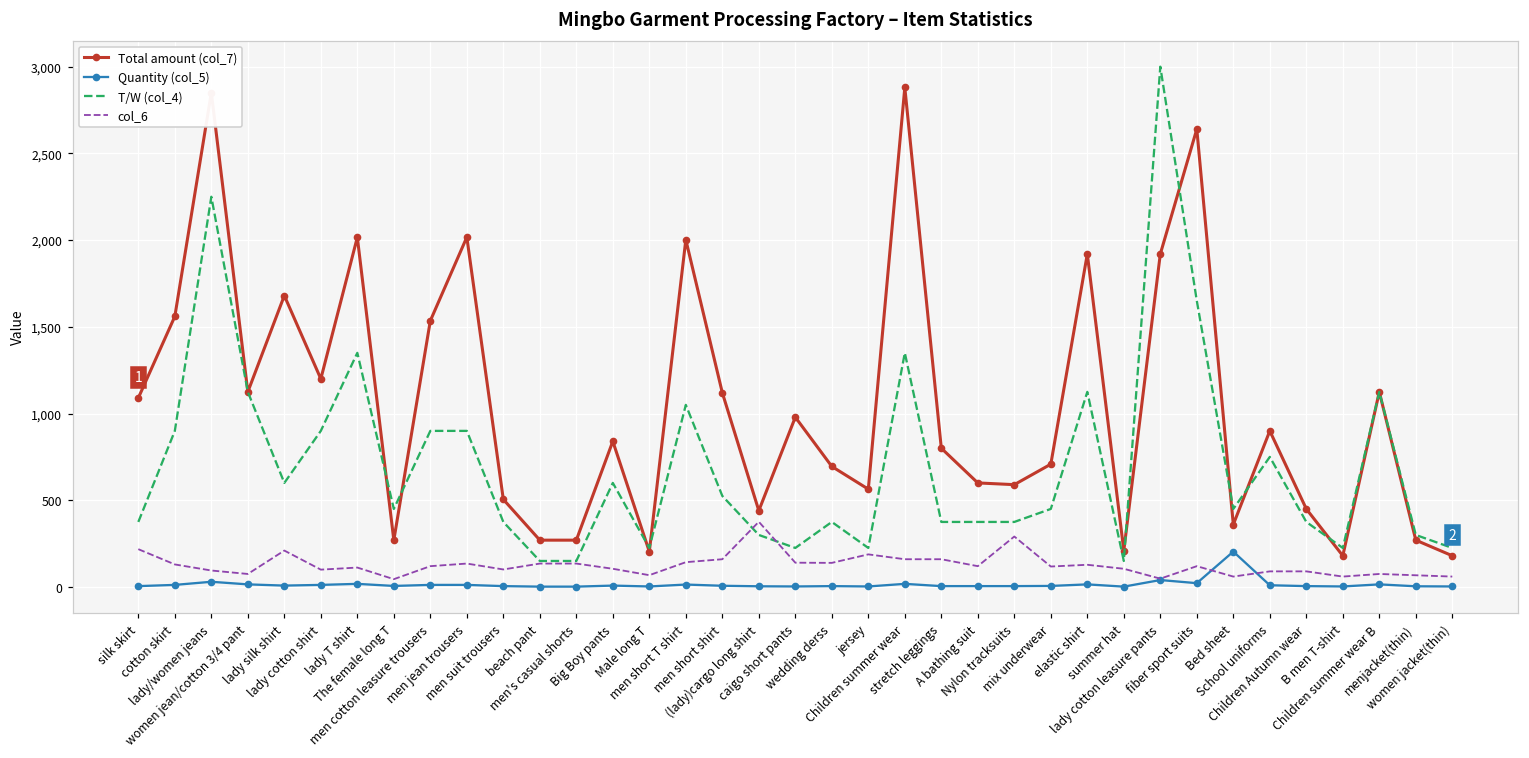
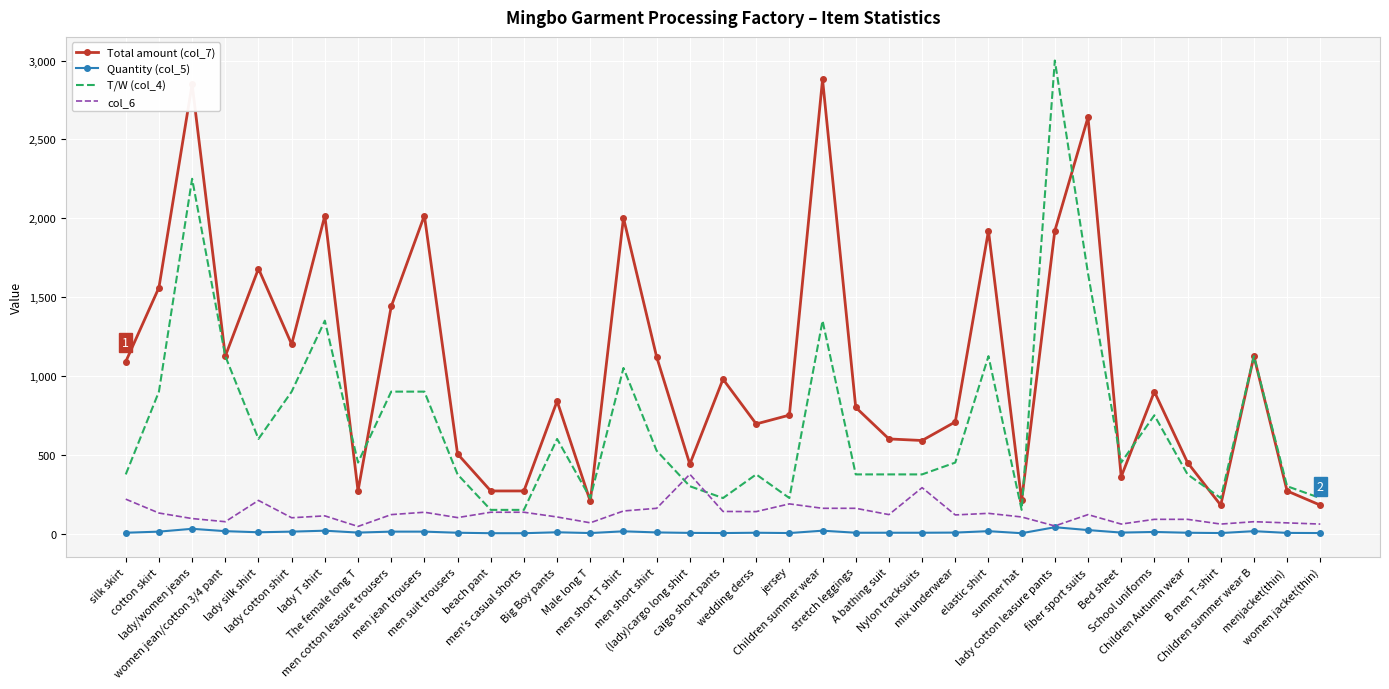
  {
    "Total amount (col_7)": {
      "cotton skirt": "1,560",
      "lady silk shirt": "1,680",
      "lady cotton shirt": "1,200",
      "lady T shirt": "2,020",
      "The female long T": "270",
-     "men cotton leasure trousers": "1,540",
+     "men cotton leasure trousers": "1,440",
      "men jean trousers": "2,020",
      "men suit trousers": "510",
      "beach pant": "270",
      "men's casual shorts": "270",
      "Big Boy pants": "840",
      "Male long T": "200",
      "men short T shirt": "2,000",
      "men short shirt": "1,120",
      "(lady)cargo long shirt": "440",
      "caigo short pants": "980",
      "wedding derss": "700",
-     "jersey": "560",
+     "jersey": "750",
      "Children summer wear": "2,880",
      "stretch leggings": "800",
      "A bathing suit": "600",
      "Nylon tracksuits": "590",
      "mix underwear": "710",
      "elastic shirt": "1,920",
      "summer hat": "210",
      "lady cotton leasure pants": "1,920",
      "fiber sport suits": "2,640",
      "Bed sheet": "360",
      "School uniforms": "900",
      "Children Autumn wear": "450",
      "B men T-shirt": "180",
      "menjacket(thin)": "270",
      "women jacket(thin)": "180"
    },
    "Quantity (col_5)": {
      "silk skirt": "10",
      "cotton skirt": "10",
      "lady/women jeans": "30",
      "women jean/cotton 3/4 pant": "20",
      "lady silk shirt": "10",
      "lady cotton shirt": "10",
      "lady T shirt": "20",
      "The female long T": "10",
      "men cotton leasure trousers": "10",
      "men jean trousers": "10",
      "men suit trousers": "10",
      "beach pant": "0",
      "men's casual shorts": "0",
      "Big Boy pants": "10",
      "Male long T": "0",
      "men short T shirt": "10",
      "men short shirt": "10",
      "(lady)cargo long shirt": "0",
      "caigo short pants": "0",
      "wedding derss": "10",
      "jersey": "0",
      "Children summer wear": "20",
      "stretch leggings": "10",
      "A bathing suit": "10",
      "Nylon tracksuits": "10",
      "mix underwear": "10",
      "elastic shirt": "20",
      "summer hat": "0",
      "fiber sport suits": "20",
-     "Bed sheet": "200",
+     "Bed sheet": "10",
      "School uniforms": "10",
      "Children Autumn wear": "10",
      "B men T-shirt": "0",
      "Children summer wear B": "20",
      "menjacket(thin)": "0",
      "women jacket(thin)": "0"
    },
    "T/W (col_4)": {
      "silk skirt": "380",
      "cotton skirt": "900",
      "lady/women jeans": "2,250",
      "lady silk shirt": "600",
      "lady cotton shirt": "900",
      "lady T shirt": "1,350",
      "The female long T": "450",
      "men cotton leasure trousers": "900",
      "men jean trousers": "900",
      "men suit trousers": "380",
      "Big Boy pants": "600",
      "Male long T": "230",
      "men short T shirt": "1,050",
      "men short shirt": "530",
      "(lady)cargo long shirt": "300",
      "caigo short pants": "230",
      "wedding derss": "380",
      "jersey": "230",
      "Children summer wear": "1,350",
      "stretch leggings": "380",
      "A bathing suit": "380",
      "Nylon tracksuits": "380",
      "mix underwear": "450",
      "elastic shirt": "1,130",
      "summer hat": "150",
      "lady cotton leasure pants": "3,000",
      "fiber sport suits": "1,650",
      "Bed sheet": "450",
      "School uniforms": "750",
      "Children Autumn wear": "380",
      "B men T-shirt": "230",
      "menjacket(thin)": "300"
    },
    "col_6": {
      "silk skirt": "220",
      "cotton skirt": "130",
      "lady/women jeans": "100",
      "women jean/cotton 3/4 pant": "80",
      "lady silk shirt": "210",
      "lady cotton shirt": "100",
      "lady T shirt": "110",
      "The female long T": "50",
      "men cotton leasure trousers": "120",
      "men jean trousers": "140",
      "men suit trousers": "100",
      "Big Boy pants": "110",
      "Male long T": "70",
      "men short T shirt": "140",
      "men short shirt": "160",
      "(lady)cargo long shirt": "380",
      "caigo short pants": "140",
      "wedding derss": "140",
      "jersey": "190",
      "Children summer wear": "160",
      "stretch leggings": "160",
      "A bathing suit": "120",
      "Nylon tracksuits": "290",
      "mix underwear": "120",
      "elastic shirt": "130",
      "summer hat": "110",
      "fiber sport suits": "120",
      "Bed sheet": "60",
      "School uniforms": "90",
      "Children Autumn wear": "90",
      "B men T-shirt": "60",
      "Children summer wear B": "80",
      "menjacket(thin)": "70",
      "women jacket(thin)": "60"
    }
  }
